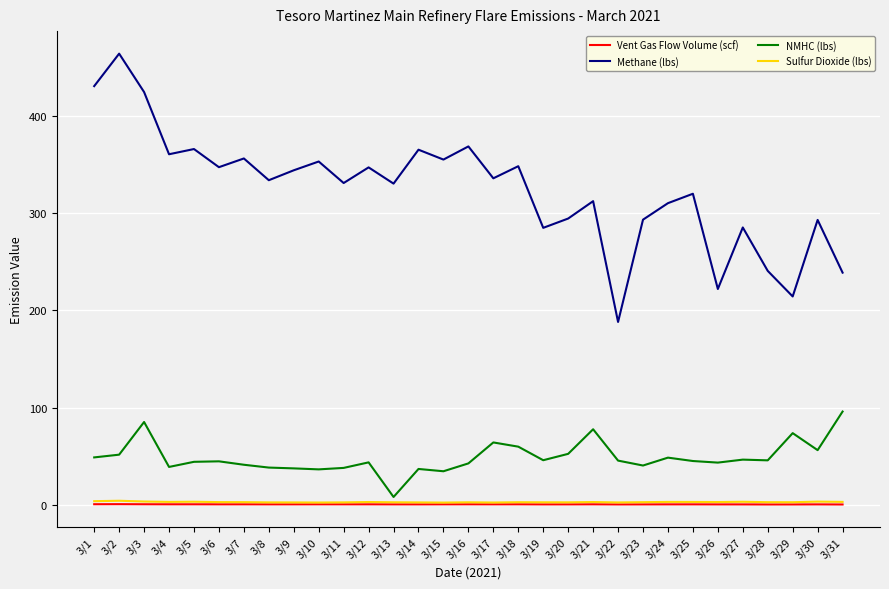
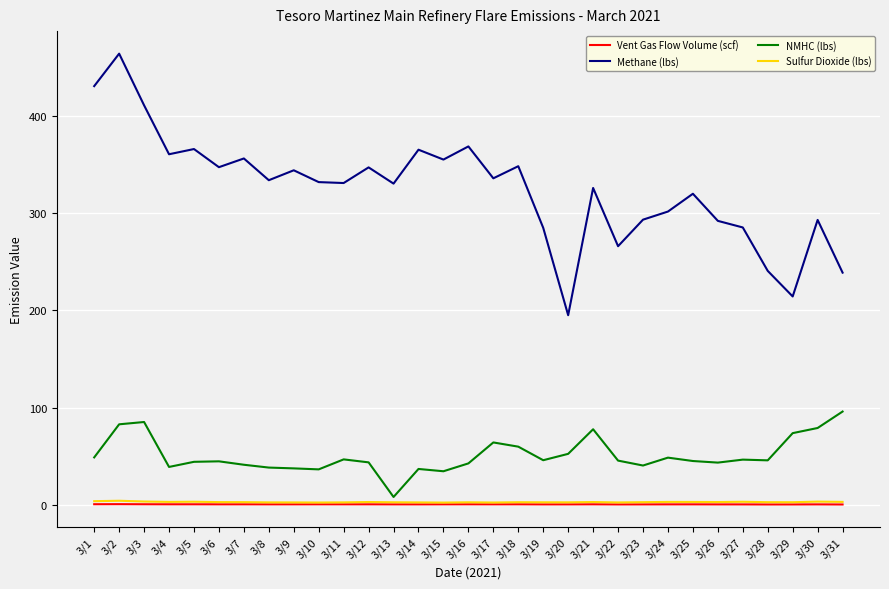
  {
    "Vent Gas Flow Volume (scf)": {
      "3/1": 0,
      "3/2": 0,
      "3/3": 0,
      "3/5": 0,
      "3/27": 0,
      "3/30": 0,
      "3/31": 0
    },
    "Methane (lbs)": {
      "3/1": 430,
      "3/2": 460,
-     "3/3": 420,
+     "3/3": 410,
      "3/4": 360,
      "3/5": 370,
      "3/6": 350,
      "3/7": 360,
      "3/8": 330,
      "3/9": 340,
-     "3/10": 350,
+     "3/10": 330,
      "3/11": 330,
      "3/12": 350,
      "3/13": 330,
      "3/14": 370,
      "3/15": 360,
      "3/16": 370,
      "3/17": 340,
      "3/18": 350,
      "3/19": 280,
-     "3/20": 290,
-     "3/21": 310,
-     "3/22": 190,
+     "3/20": 200,
+     "3/21": 330,
+     "3/22": 270,
      "3/23": 290,
-     "3/24": 310,
+     "3/24": 300,
      "3/25": 320,
-     "3/26": 220,
+     "3/26": 290,
      "3/27": 290,
      "3/28": 240,
      "3/29": 210,
      "3/30": 290,
      "3/31": 240
    },
    "NMHC (lbs)": {
      "3/1": 50,
-     "3/2": 50,
+     "3/2": 80,
      "3/3": 90,
      "3/4": 40,
      "3/5": 40,
      "3/6": 40,
      "3/7": 40,
      "3/8": 40,
      "3/9": 40,
      "3/10": 40,
-     "3/11": 40,
+     "3/11": 50,
      "3/12": 40,
      "3/13": 10,
      "3/14": 40,
      "3/15": 30,
      "3/16": 40,
      "3/17": 60,
      "3/18": 60,
      "3/19": 50,
      "3/20": 50,
      "3/21": 80,
      "3/22": 50,
      "3/23": 40,
      "3/24": 50,
      "3/25": 50,
      "3/26": 40,
      "3/27": 50,
      "3/28": 50,
      "3/29": 70,
-     "3/30": 60,
+     "3/30": 80,
      "3/31": 100
    },
    "Sulfur Dioxide (lbs)": {
      "3/1": 0,
      "3/2": 0,
      "3/3": 0,
      "3/5": 0,
      "3/27": 0,
      "3/30": 0,
      "3/31": 0
    }
  }
